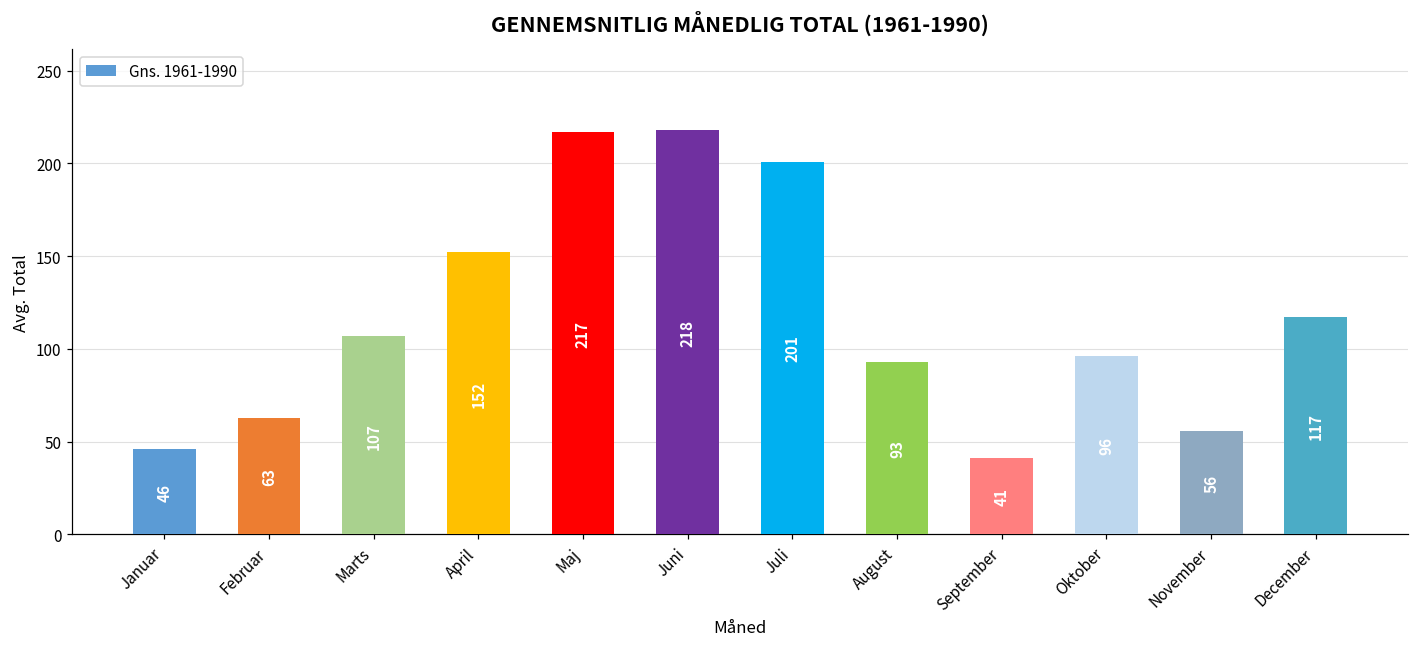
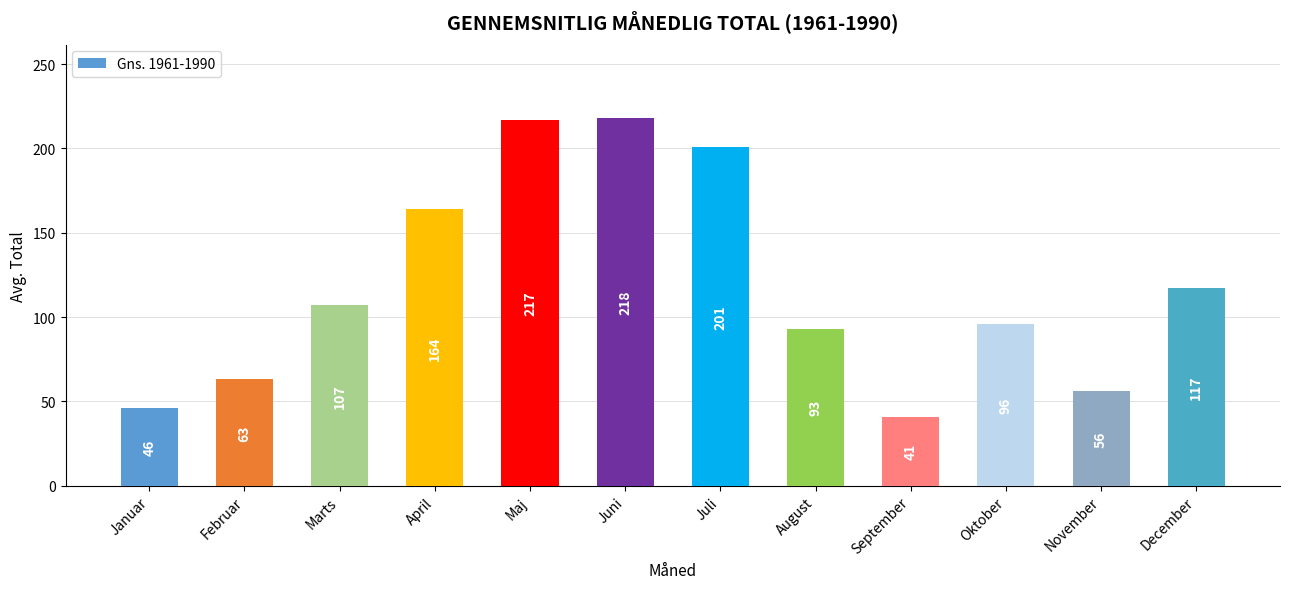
  {
    "Januar": 46,
    "Februar": 63,
    "Marts": 107,
-   "April": 152,
+   "April": 164,
    "Maj": 217,
    "Juni": 218,
    "Juli": 201,
    "August": 93,
    "September": 41,
    "Oktober": 96,
    "November": 56,
    "December": 117
  }
